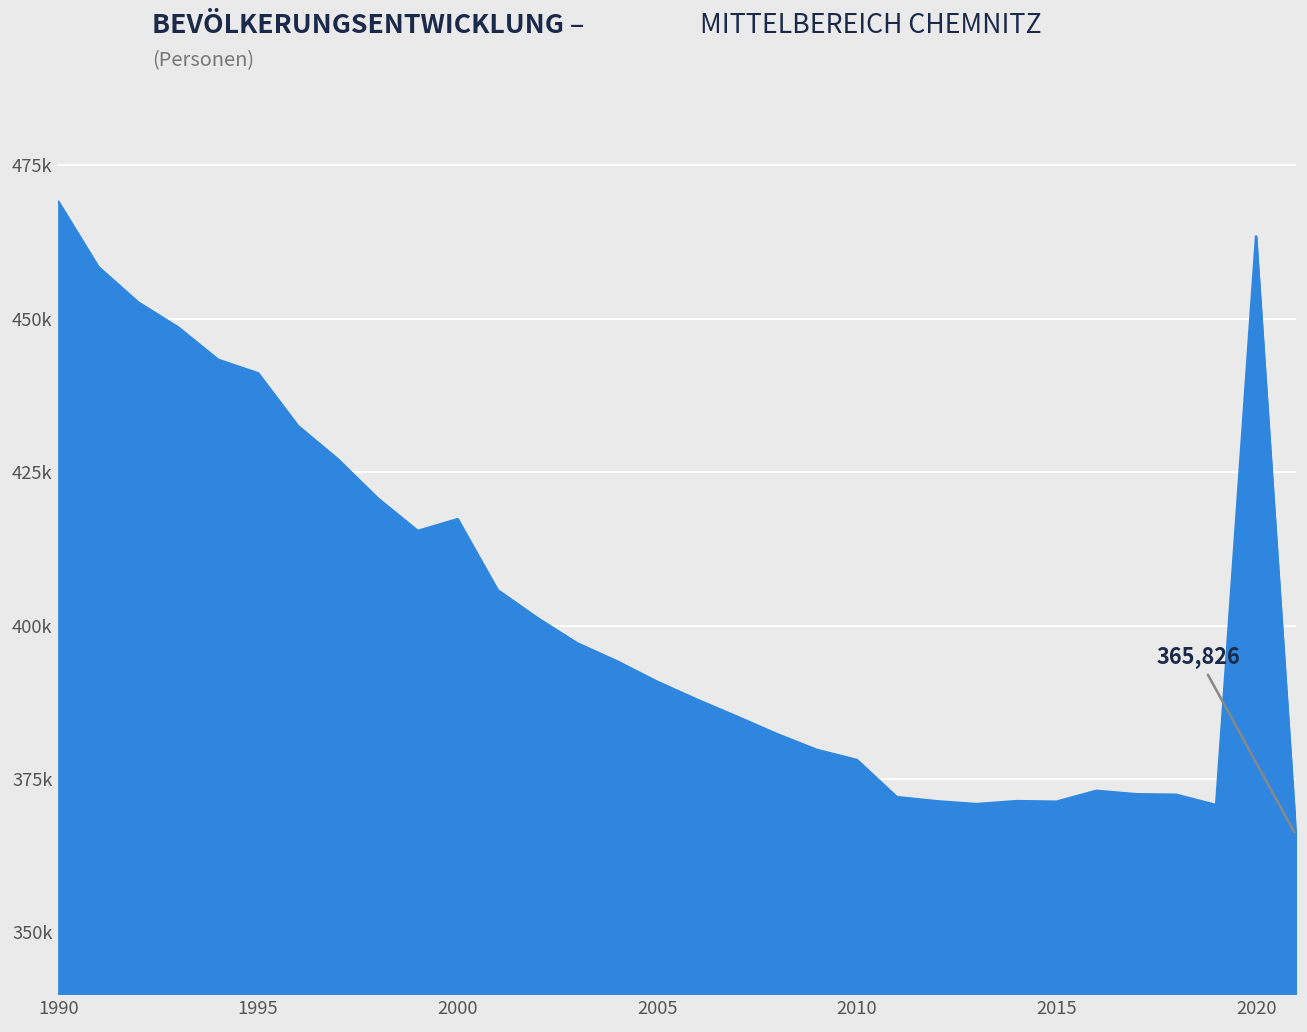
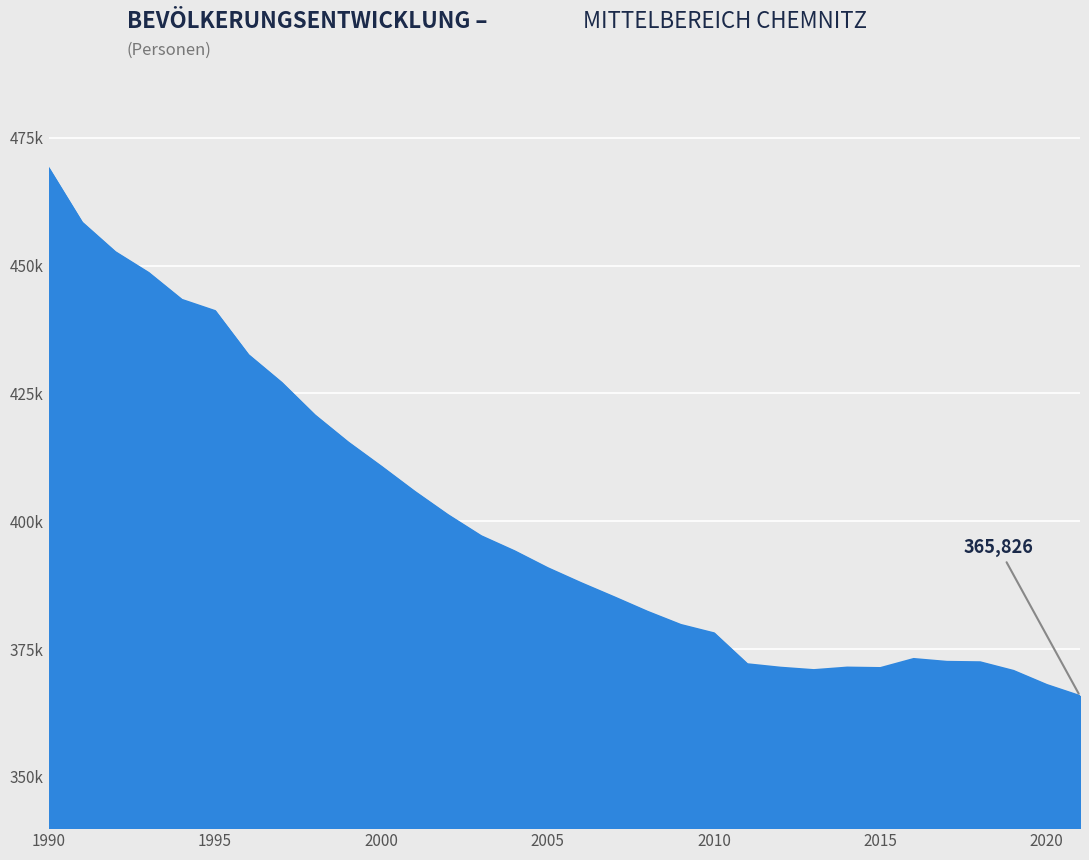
  {
    "1990": 469000,
    "1995": 441000,
-   "2000": 417000,
+   "2000": 411000,
    "2005": 391000,
    "2010": 378000,
    "2015": 371000,
-   "2020": 463000
+   "2020": 368000
  }
